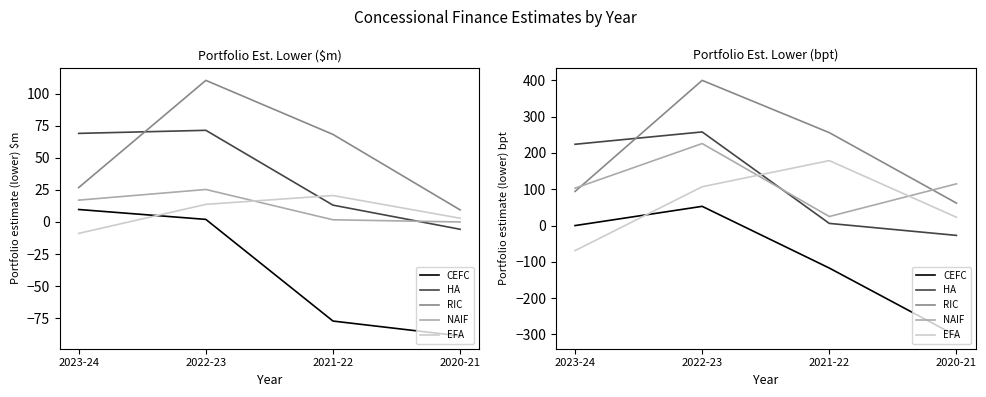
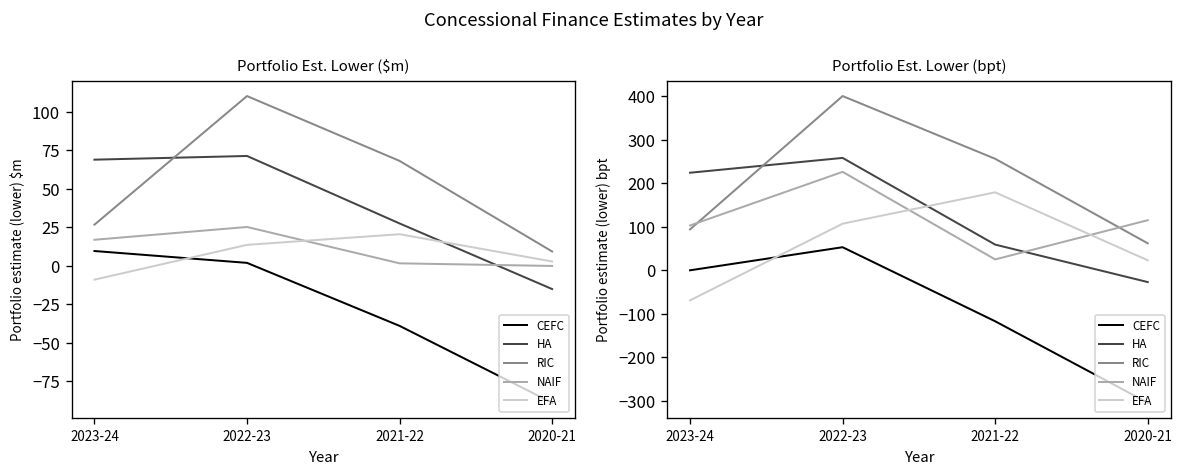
  {
    "Portfolio Est. Lower ($m)": {
      "CEFC": {
        "2023-24": 10,
        "2022-23": 2,
-       "2021-22": -77
+       "2021-22": -39
      },
      "HA": {
        "2023-24": 69,
        "2022-23": 71,
-       "2021-22": 13,
-       "2020-21": -6
+       "2021-22": 28,
+       "2020-21": -15
      }
    },
    "Portfolio Est. Lower (bpt)": {
      "CEFC": {
        "2023-24": 0,
        "2022-23": 50,
        "2021-22": -120
      },
      "HA": {
        "2023-24": 220,
        "2022-23": 260,
-       "2021-22": 10,
+       "2021-22": 60,
        "2020-21": -30
      }
    }
  }
